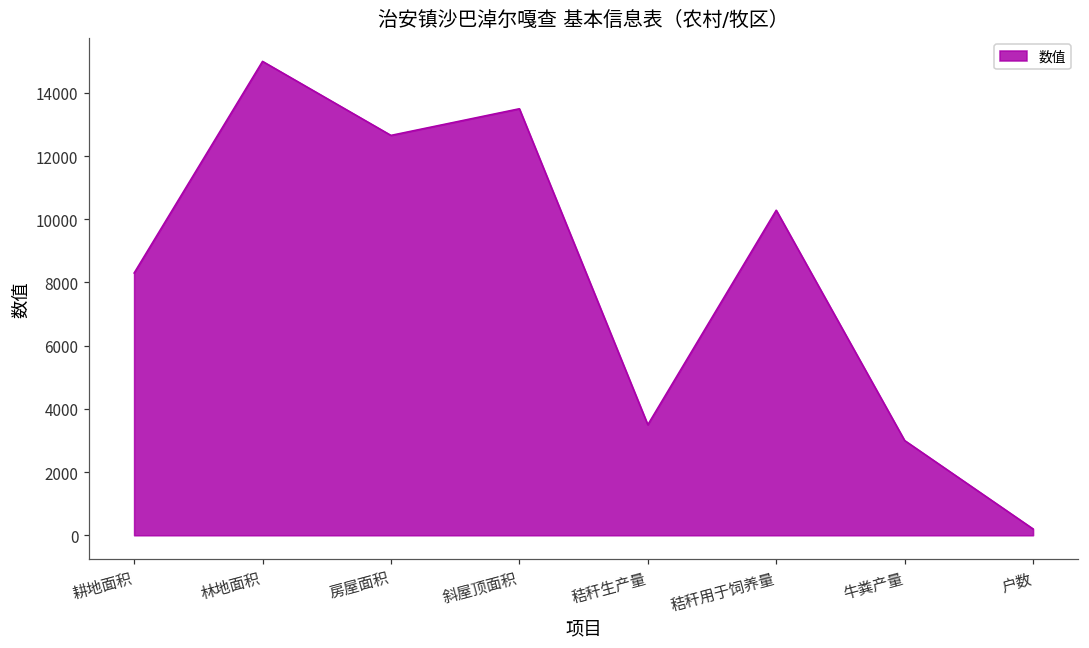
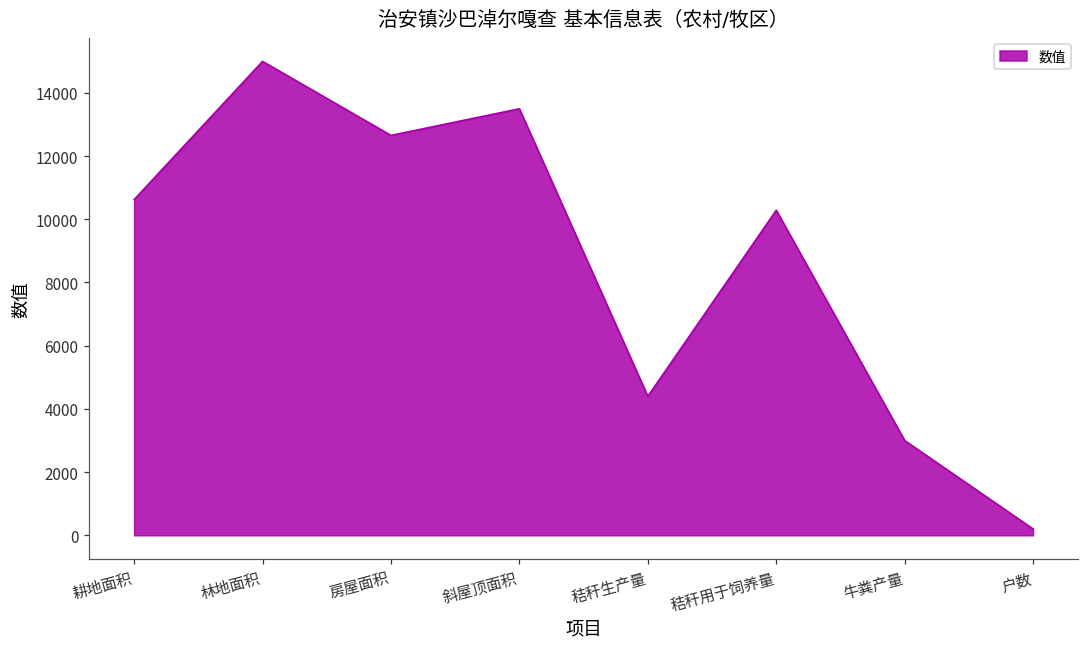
  {
-   "耕地面积": 8300,
+   "耕地面积": 10600,
    "林地面积": 15000,
    "房屋面积": 12700,
    "斜屋顶面积": 13500,
-   "秸秆生产量": 3500,
+   "秸秆生产量": 4400,
    "秸秆用于饲养量": 10300,
    "牛粪产量": 3000,
    "户数": 200
  }
